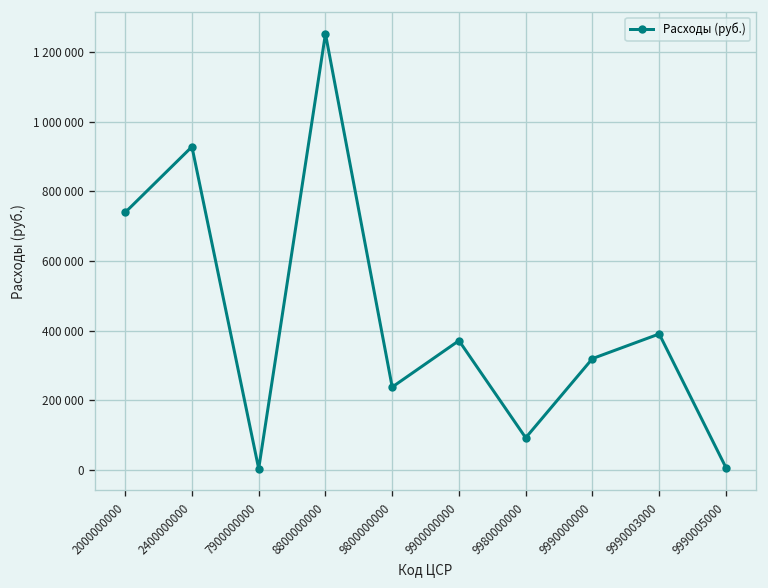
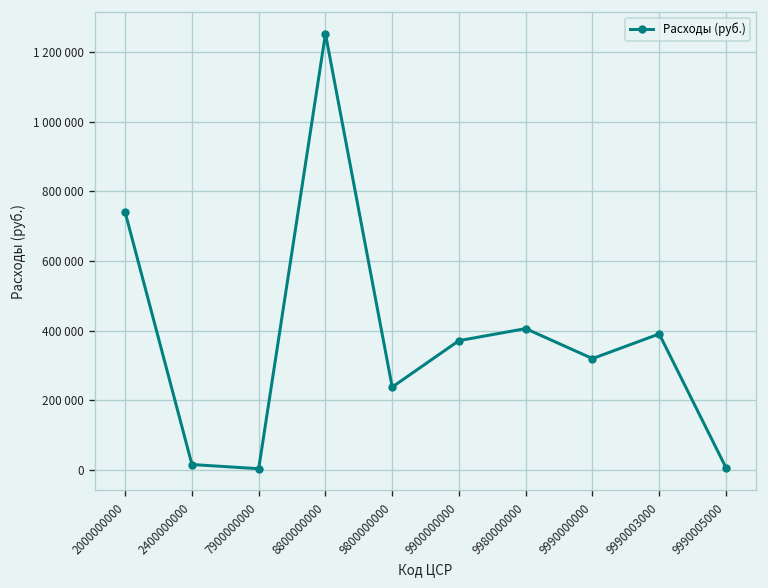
  {
    "2000000000": 740000,
-   "2400000000": 930000,
+   "2400000000": 20000,
    "7900000000": 0,
    "8800000000": 1250000,
    "9800000000": 240000,
    "9900000000": 370000,
-   "9980000000": 90000,
+   "9980000000": 410000,
    "9990000000": 320000,
    "9990003000": 390000,
    "9990005000": 10000
  }
